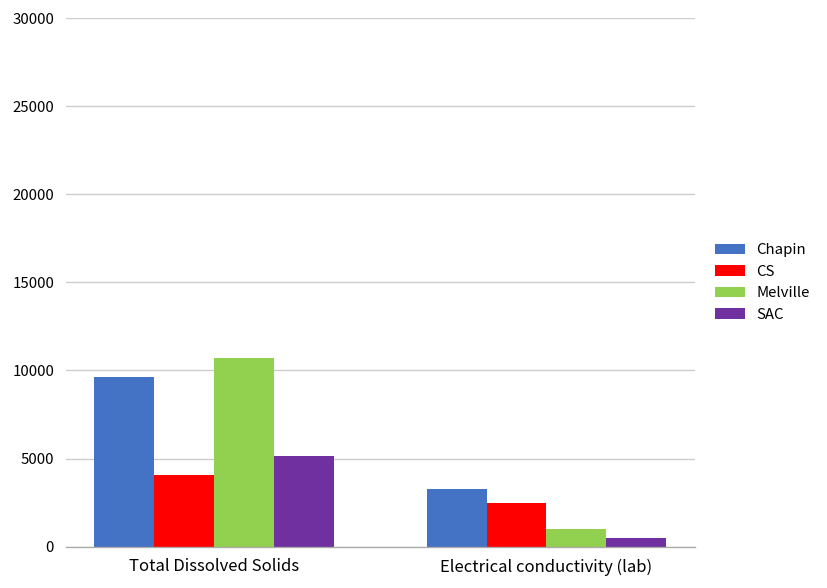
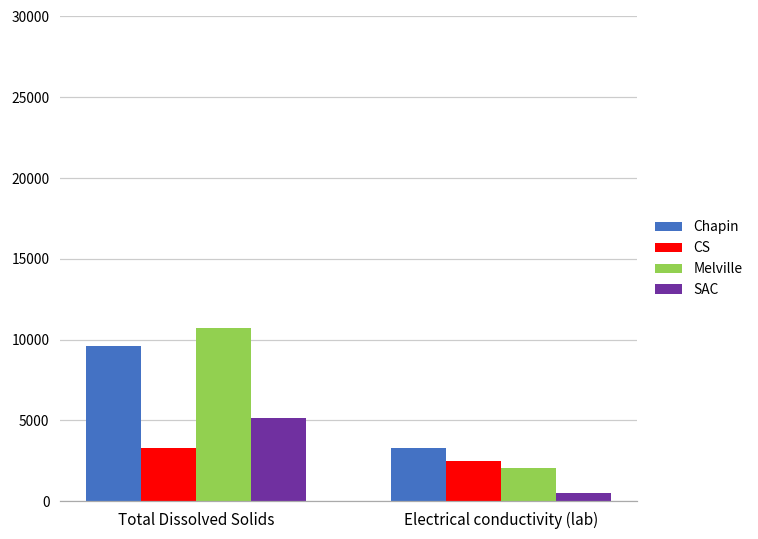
  {
    "Chapin": {
      "Total Dissolved Solids": 9600,
      "Electrical conductivity (lab)": 3300
    },
    "CS": {
-     "Total Dissolved Solids": 4100,
+     "Total Dissolved Solids": 3300,
      "Electrical conductivity (lab)": 2500
    },
    "Melville": {
      "Total Dissolved Solids": 10700,
-     "Electrical conductivity (lab)": 1000
+     "Electrical conductivity (lab)": 2000
    },
    "SAC": {
      "Total Dissolved Solids": 5200,
      "Electrical conductivity (lab)": 500
    }
  }
